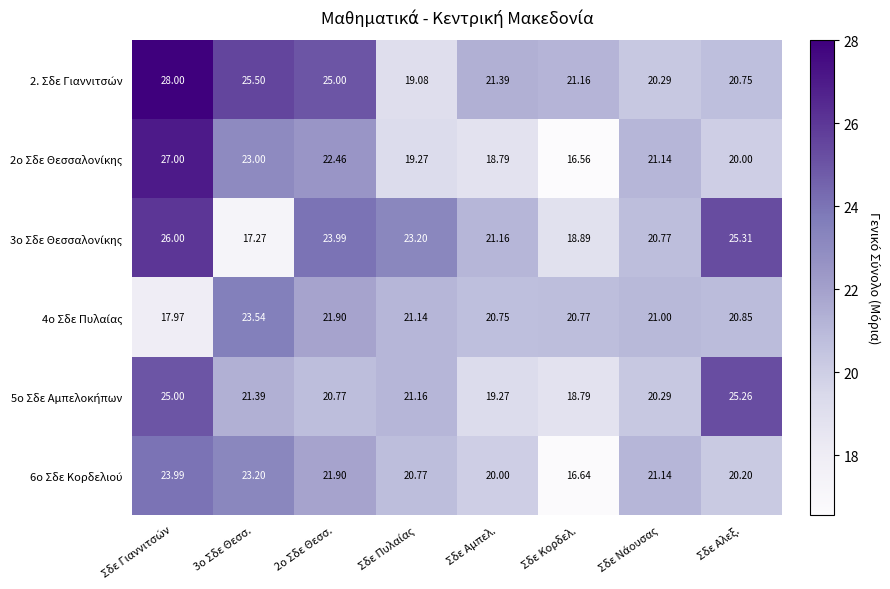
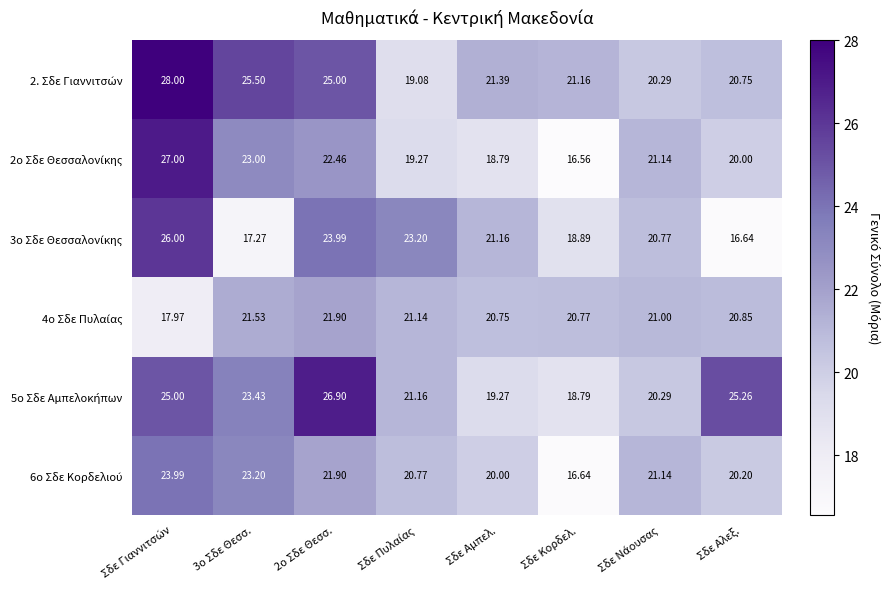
  {
    "2. Σδε Γιαννιτσών": {
      "Σδε Γιαννιτσών": 28.00,
      "3ο Σδε Θεσσ.": 25.50,
      "2ο Σδε Θεσσ.": 25.00,
      "Σδε Πυλαίας": 19.08,
      "Σδε Αμπελ.": 21.39,
      "Σδε Κορδελ.": 21.16,
      "Σδε Νάουσας": 20.29,
      "Σδε Αλεξ.": 20.75
    },
    "2ο Σδε Θεσσαλονίκης": {
      "Σδε Γιαννιτσών": 27.00,
      "3ο Σδε Θεσσ.": 23.00,
      "2ο Σδε Θεσσ.": 22.46,
      "Σδε Πυλαίας": 19.27,
      "Σδε Αμπελ.": 18.79,
      "Σδε Κορδελ.": 16.56,
      "Σδε Νάουσας": 21.14,
      "Σδε Αλεξ.": 20.00
    },
    "3ο Σδε Θεσσαλονίκης": {
      "Σδε Γιαννιτσών": 26.00,
      "3ο Σδε Θεσσ.": 17.27,
      "2ο Σδε Θεσσ.": 23.99,
      "Σδε Πυλαίας": 23.20,
      "Σδε Αμπελ.": 21.16,
      "Σδε Κορδελ.": 18.89,
      "Σδε Νάουσας": 20.77,
-     "Σδε Αλεξ.": 25.31
+     "Σδε Αλεξ.": 16.64
    },
    "4ο Σδε Πυλαίας": {
      "Σδε Γιαννιτσών": 17.97,
-     "3ο Σδε Θεσσ.": 23.54,
+     "3ο Σδε Θεσσ.": 21.53,
      "2ο Σδε Θεσσ.": 21.90,
      "Σδε Πυλαίας": 21.14,
      "Σδε Αμπελ.": 20.75,
      "Σδε Κορδελ.": 20.77,
      "Σδε Νάουσας": 21.00,
      "Σδε Αλεξ.": 20.85
    },
    "5ο Σδε Αμπελοκήπων": {
      "Σδε Γιαννιτσών": 25.00,
-     "3ο Σδε Θεσσ.": 21.39,
-     "2ο Σδε Θεσσ.": 20.77,
+     "3ο Σδε Θεσσ.": 23.43,
+     "2ο Σδε Θεσσ.": 26.90,
      "Σδε Πυλαίας": 21.16,
      "Σδε Αμπελ.": 19.27,
      "Σδε Κορδελ.": 18.79,
      "Σδε Νάουσας": 20.29,
      "Σδε Αλεξ.": 25.26
    },
    "6ο Σδε Κορδελιού": {
      "Σδε Γιαννιτσών": 23.99,
      "3ο Σδε Θεσσ.": 23.20,
      "2ο Σδε Θεσσ.": 21.90,
      "Σδε Πυλαίας": 20.77,
      "Σδε Αμπελ.": 20.00,
      "Σδε Κορδελ.": 16.64,
      "Σδε Νάουσας": 21.14,
      "Σδε Αλεξ.": 20.20
    }
  }
